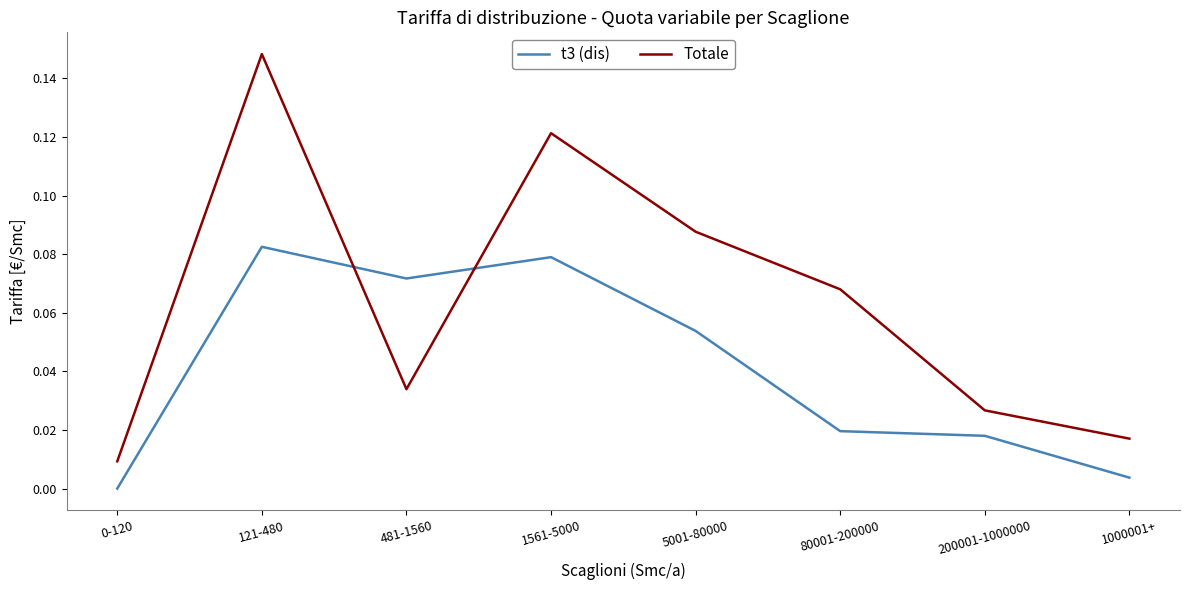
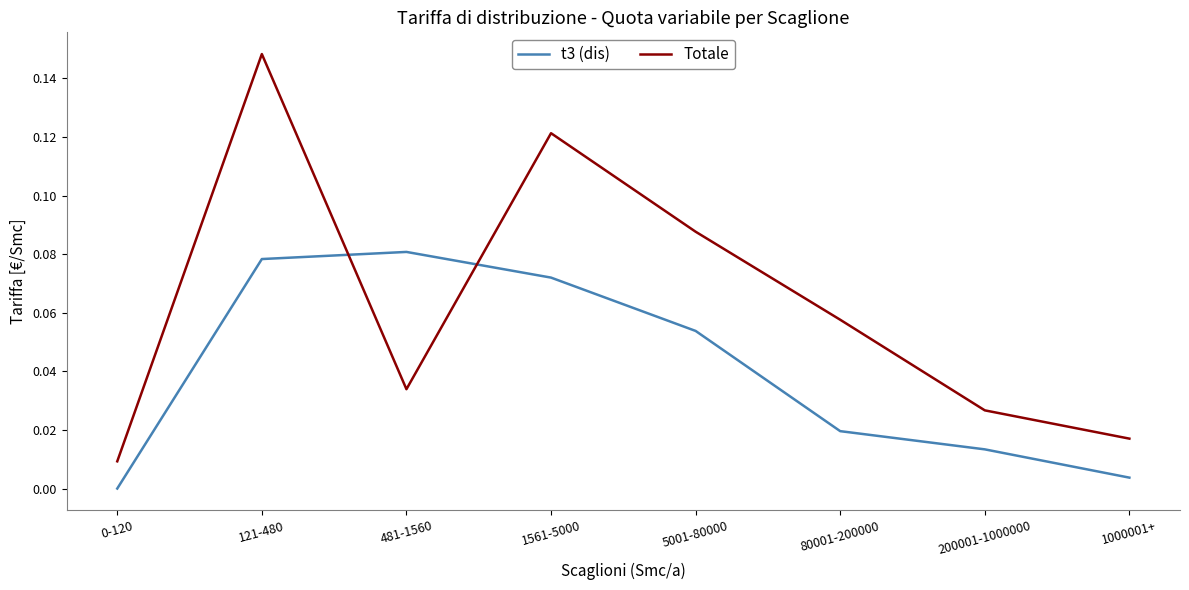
  {
    "t3 (dis)": {
      "0-120": 0.000,
-     "121-480": 0.082,
-     "481-1560": 0.072,
-     "1561-5000": 0.079,
+     "121-480": 0.078,
+     "481-1560": 0.081,
+     "1561-5000": 0.072,
      "5001-80000": 0.054,
      "80001-200000": 0.020,
-     "200001-1000000": 0.018,
+     "200001-1000000": 0.013,
      "1000001+": 0.004
    },
    "Totale": {
      "0-120": 0.009,
      "121-480": 0.148,
      "481-1560": 0.034,
      "1561-5000": 0.121,
      "5001-80000": 0.088,
-     "80001-200000": 0.068,
+     "80001-200000": 0.058,
      "200001-1000000": 0.027,
      "1000001+": 0.017
    }
  }
